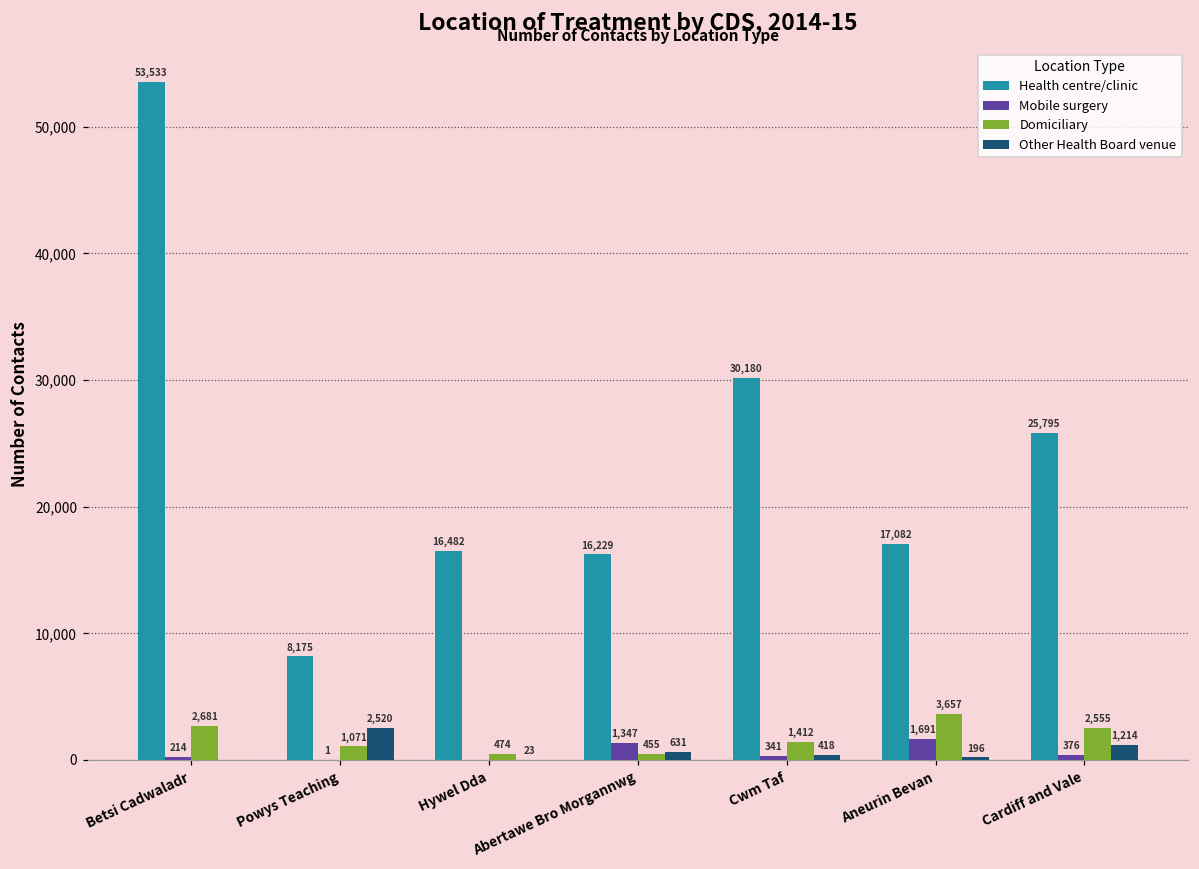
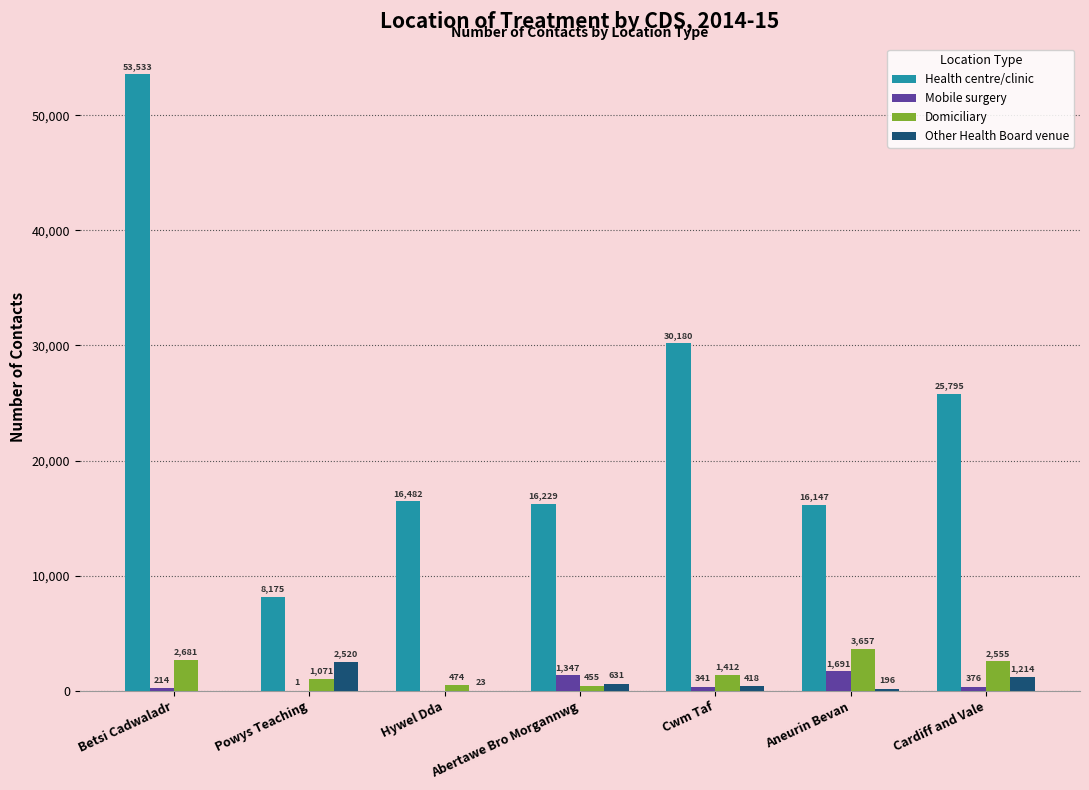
  {
    "Health centre/clinic": {
      "Betsi Cadwaladr": "53,533",
      "Powys Teaching": "8,175",
      "Hywel Dda": "16,482",
      "Abertawe Bro Morgannwg": "16,229",
      "Cwm Taf": "30,180",
-     "Aneurin Bevan": "17,082",
+     "Aneurin Bevan": "16,147",
      "Cardiff and Vale": "25,795"
    },
    "Mobile surgery": {
      "Betsi Cadwaladr": "214",
      "Powys Teaching": "1",
      "Abertawe Bro Morgannwg": "1,347",
      "Cwm Taf": "341",
      "Aneurin Bevan": "1,691",
      "Cardiff and Vale": "376"
    },
    "Domiciliary": {
      "Betsi Cadwaladr": "2,681",
      "Powys Teaching": "1,071",
      "Hywel Dda": "474",
      "Abertawe Bro Morgannwg": "455",
      "Cwm Taf": "1,412",
      "Aneurin Bevan": "3,657",
      "Cardiff and Vale": "2,555"
    },
    "Other Health Board venue": {
      "Powys Teaching": "2,520",
      "Hywel Dda": "23",
      "Abertawe Bro Morgannwg": "631",
      "Cwm Taf": "418",
      "Aneurin Bevan": "196",
      "Cardiff and Vale": "1,214"
    }
  }
